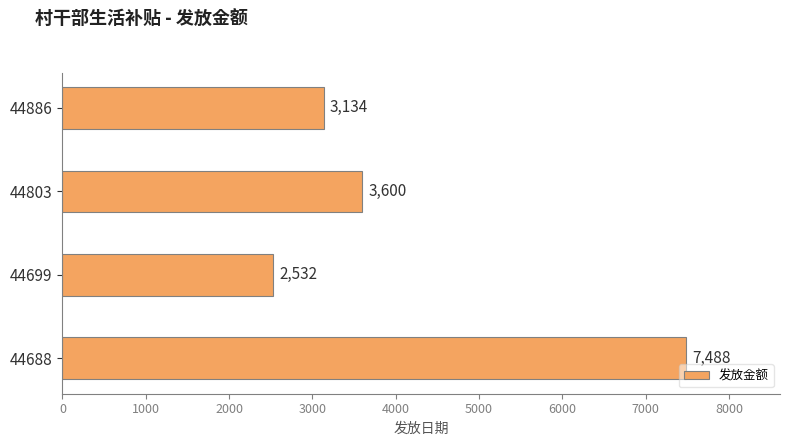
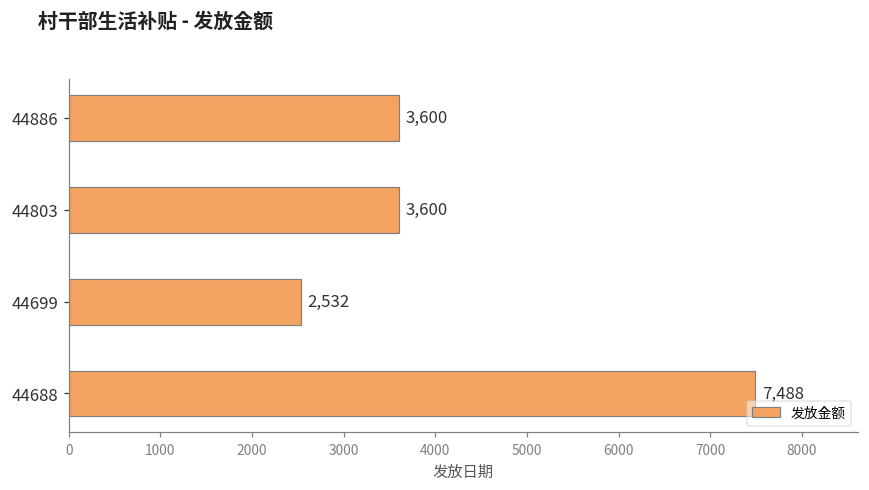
  {
-   "44886": "3,134",
+   "44886": "3,600",
    "44803": "3,600",
    "44699": "2,532"
  }
